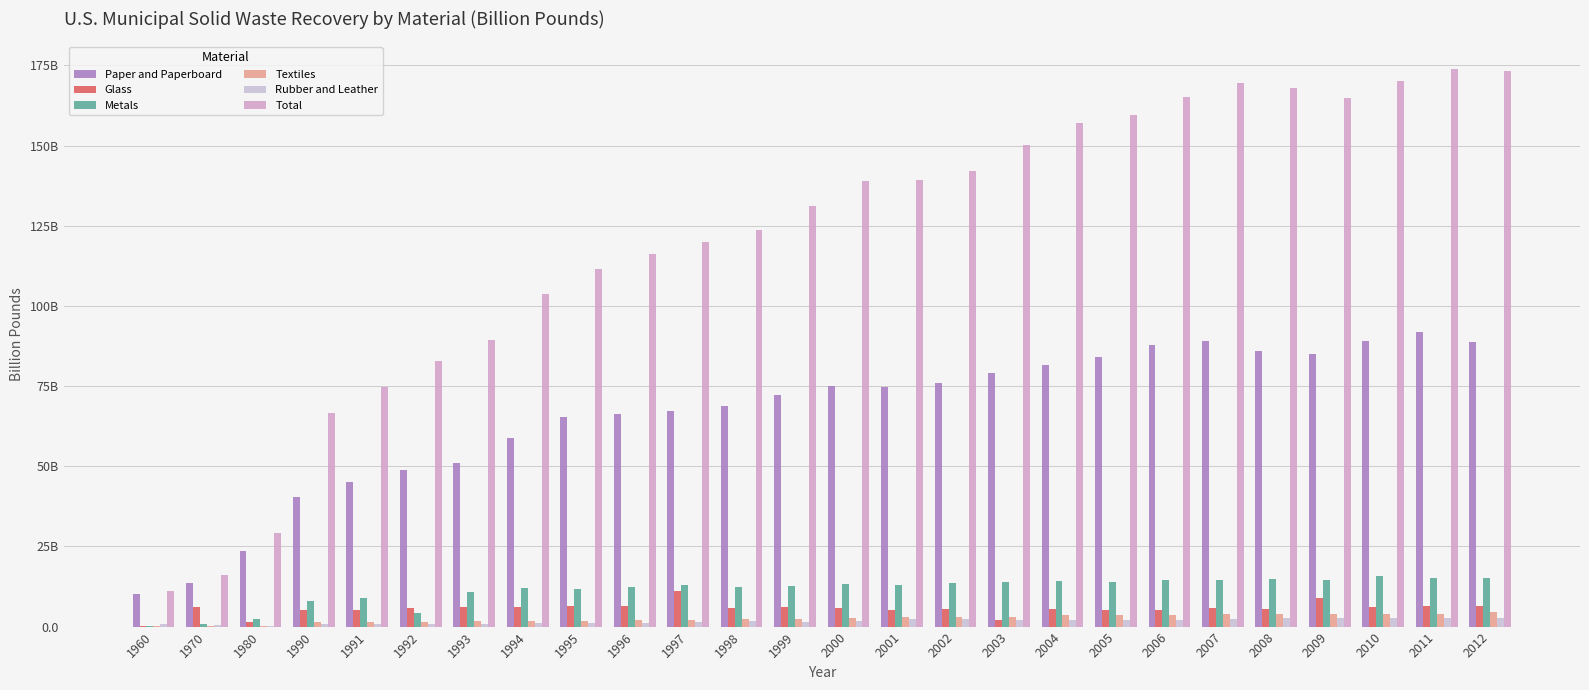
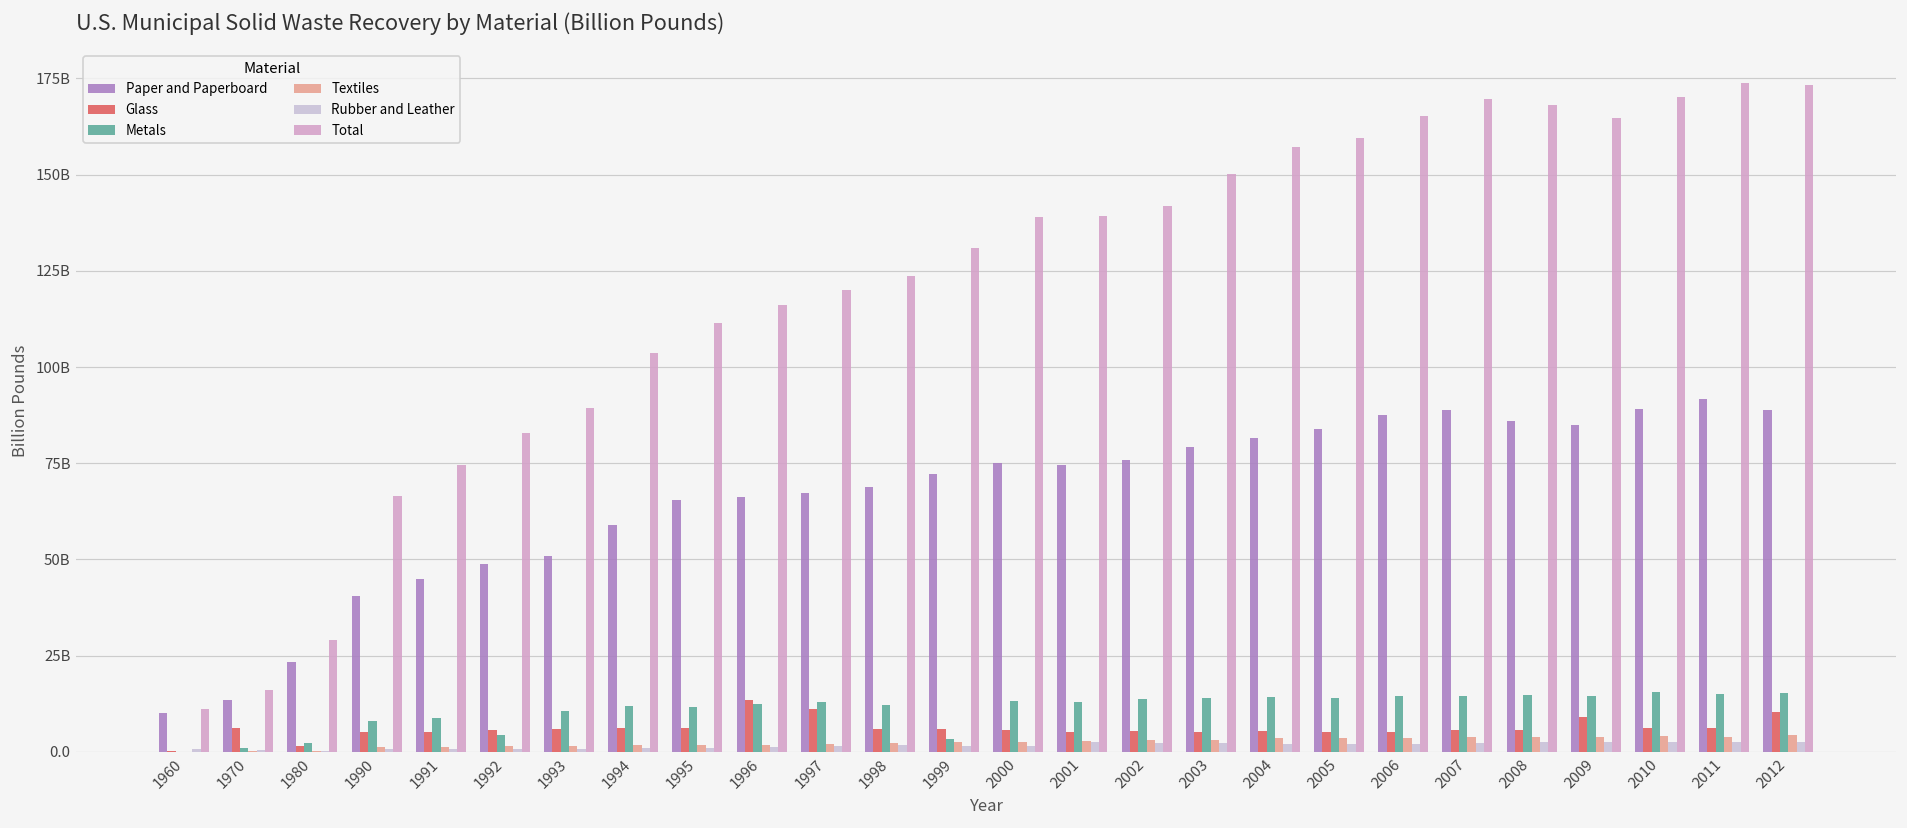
  {
    "Glass": {
      "1970": 6000000000,
      "1980": 2000000000,
      "1990": 5000000000,
      "1991": 5000000000,
      "1992": 6000000000,
      "1993": 6000000000,
      "1994": 6000000000,
      "1995": 6000000000,
-     "1996": 6000000000,
+     "1996": 14000000000,
      "1997": 11000000000,
      "1998": 6000000000,
      "1999": 6000000000,
      "2000": 6000000000,
      "2001": 5000000000,
      "2002": 5000000000,
-     "2003": 2000000000,
+     "2003": 5000000000,
      "2004": 5000000000,
      "2005": 5000000000,
      "2006": 5000000000,
      "2007": 6000000000,
      "2008": 6000000000,
      "2009": 9000000000,
      "2010": 6000000000,
      "2011": 6000000000,
-     "2012": 6000000000
+     "2012": 10000000000
    },
    "Metals": {
      "1970": 1000000000,
      "1980": 2000000000,
      "1990": 8000000000,
      "1991": 9000000000,
      "1992": 4000000000,
      "1993": 11000000000,
      "1994": 12000000000,
      "1995": 12000000000,
      "1996": 12000000000,
      "1997": 13000000000,
      "1998": 12000000000,
-     "1999": 13000000000,
+     "1999": 3000000000,
      "2000": 13000000000,
      "2001": 13000000000,
      "2002": 14000000000,
      "2003": 14000000000,
      "2004": 14000000000,
      "2005": 14000000000,
      "2006": 14000000000,
      "2007": 15000000000,
      "2008": 15000000000,
      "2009": 15000000000,
      "2010": 16000000000,
      "2011": 15000000000,
      "2012": 15000000000
    }
  }
